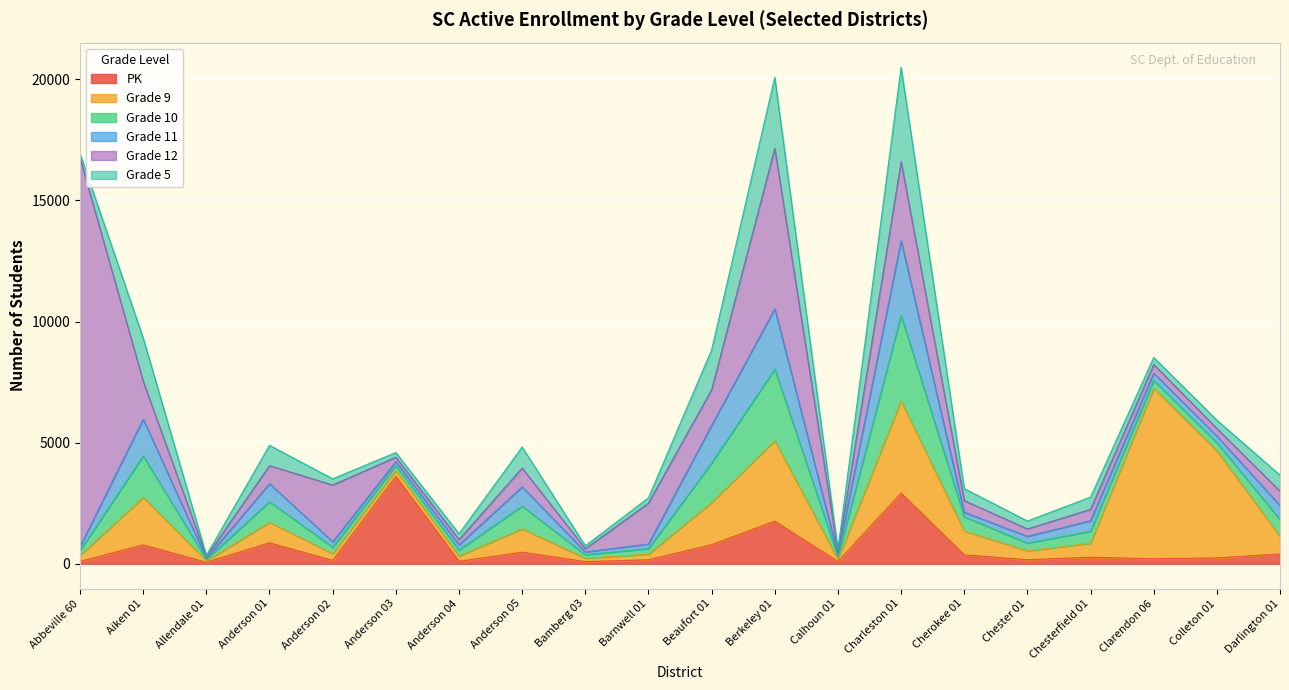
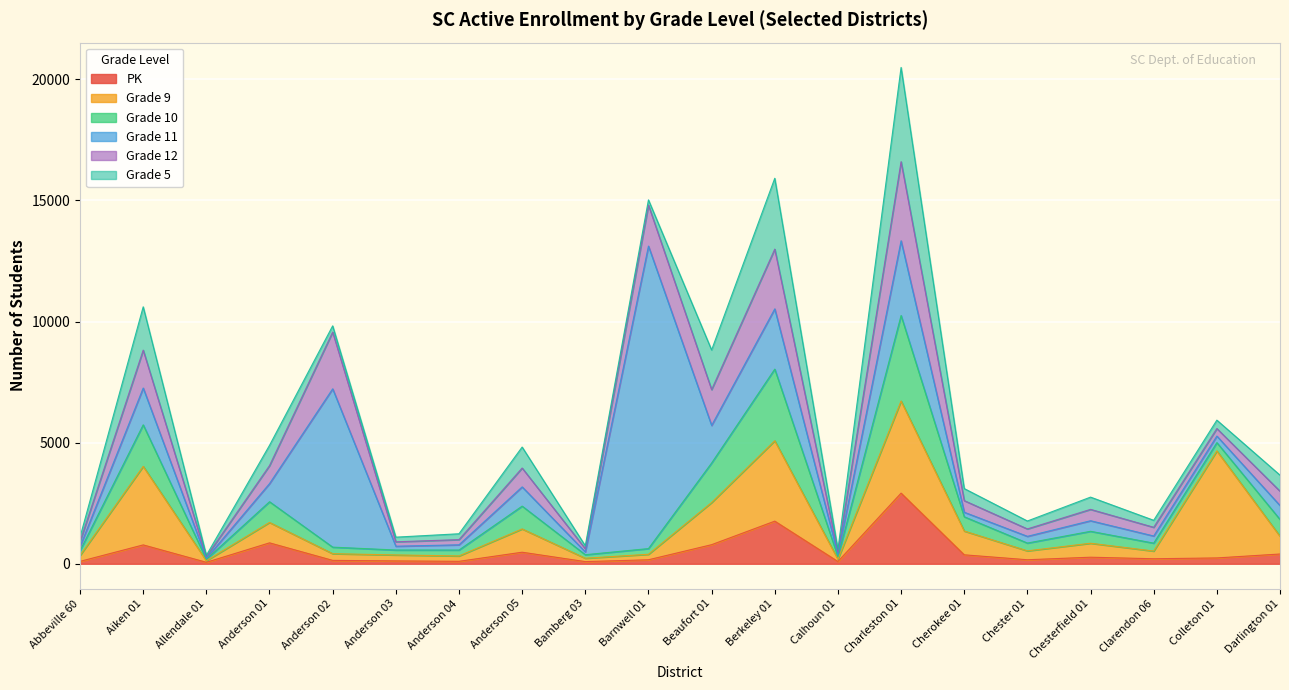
  {
    "PK": {
      "Abbeville 60": 100,
      "Aiken 01": 800,
      "Anderson 01": 900,
      "Anderson 02": 100,
-     "Anderson 03": 3600,
+     "Anderson 03": 100,
      "Anderson 04": 100,
      "Anderson 05": 500,
      "Bamberg 03": 100,
      "Barnwell 01": 200,
      "Beaufort 01": 800,
      "Berkeley 01": 1800,
      "Charleston 01": 2900,
      "Cherokee 01": 400,
      "Chester 01": 200,
      "Chesterfield 01": 300,
      "Clarendon 06": 200,
      "Colleton 01": 200,
      "Darlington 01": 400
    },
    "Grade 9": {
      "Abbeville 60": 200,
-     "Aiken 01": 2000,
+     "Aiken 01": 3200,
      "Anderson 01": 800,
      "Anderson 02": 300,
      "Anderson 03": 200,
      "Anderson 04": 200,
      "Anderson 05": 1000,
      "Bamberg 03": 100,
      "Barnwell 01": 200,
      "Beaufort 01": 1700,
      "Berkeley 01": 3300,
      "Charleston 01": 3800,
      "Cherokee 01": 1000,
      "Chester 01": 400,
      "Chesterfield 01": 600,
-     "Clarendon 06": 7000,
+     "Clarendon 06": 300,
      "Colleton 01": 4400,
      "Darlington 01": 700
    },
    "Grade 11": {
      "Abbeville 60": 200,
      "Aiken 01": 1500,
      "Anderson 01": 700,
-     "Anderson 02": 200,
+     "Anderson 02": 6500,
      "Anderson 03": 200,
      "Anderson 04": 200,
      "Anderson 05": 800,
      "Bamberg 03": 100,
-     "Barnwell 01": 200,
+     "Barnwell 01": 12500,
      "Beaufort 01": 1600,
      "Berkeley 01": 2500,
      "Charleston 01": 3100,
      "Cherokee 01": 200,
      "Chester 01": 300,
      "Chesterfield 01": 400,
      "Clarendon 06": 300,
      "Colleton 01": 300,
      "Darlington 01": 600
    },
    "Grade 12": {
-     "Abbeville 60": 16000,
+     "Abbeville 60": 200,
      "Aiken 01": 1600,
      "Anderson 01": 700,
      "Anderson 02": 2300,
      "Anderson 03": 200,
      "Anderson 04": 200,
      "Anderson 05": 800,
      "Bamberg 03": 100,
      "Barnwell 01": 1700,
      "Beaufort 01": 1500,
-     "Berkeley 01": 6600,
+     "Berkeley 01": 2500,
      "Charleston 01": 3300,
      "Cherokee 01": 500,
      "Chester 01": 300,
      "Chesterfield 01": 500,
      "Clarendon 06": 400,
      "Colleton 01": 300,
      "Darlington 01": 600
    }
  }
